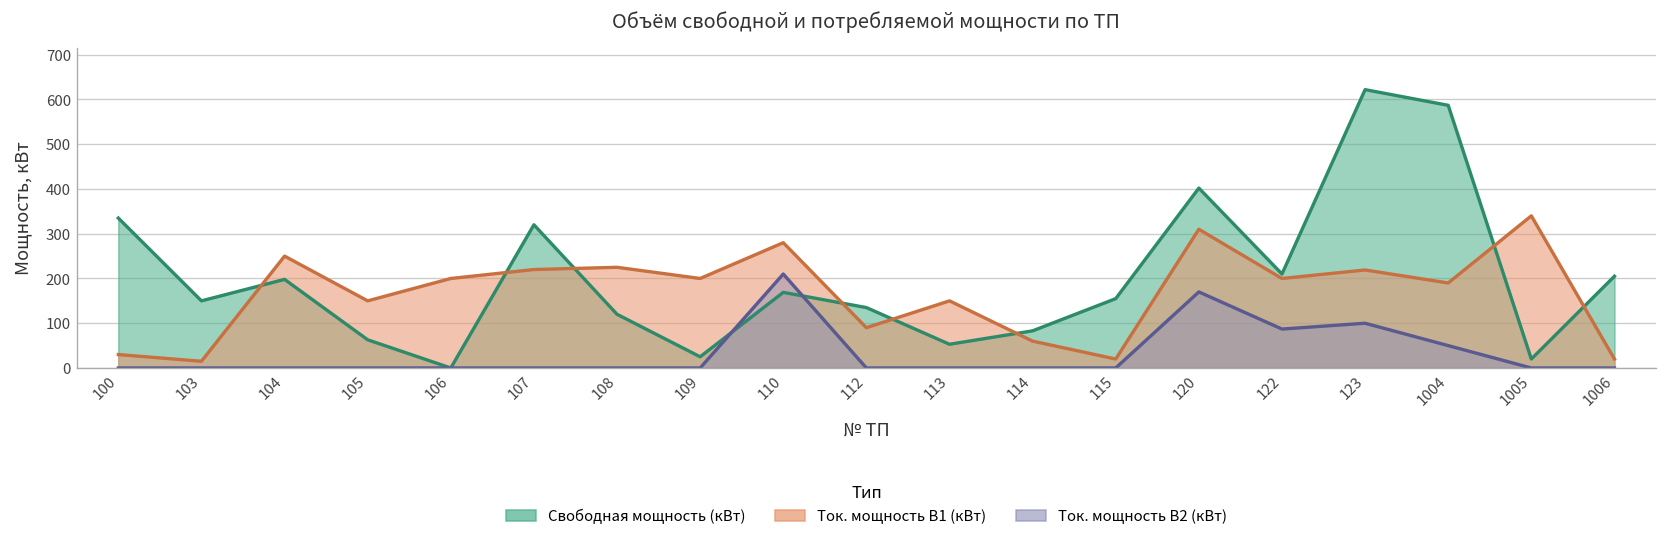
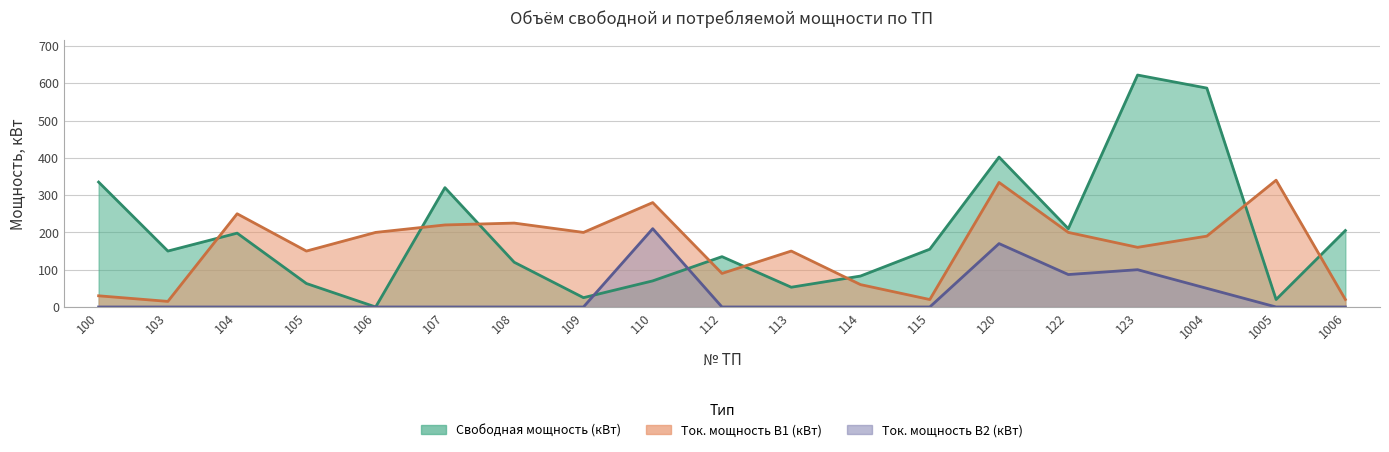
  {
    "Свободная мощность (кВт)": {
      "100": 340,
      "103": 150,
      "104": 200,
      "105": 60,
      "107": 320,
      "108": 120,
      "109": 30,
-     "110": 170,
+     "110": 70,
      "112": 140,
      "113": 50,
      "114": 80,
      "115": 160,
      "120": 400,
      "122": 210,
      "123": 620,
      "1004": 590,
      "1005": 20,
      "1006": 210
    },
    "Ток. мощность В1 (кВт)": {
      "100": 30,
      "103": 20,
      "104": 250,
      "105": 150,
      "106": 200,
      "107": 220,
      "108": 230,
      "109": 200,
      "110": 280,
      "112": 90,
      "113": 150,
      "114": 60,
      "115": 20,
-     "120": 310,
+     "120": 330,
      "122": 200,
-     "123": 220,
+     "123": 160,
      "1004": 190,
      "1005": 340,
      "1006": 20
    },
    "Ток. мощность В2 (кВт)": {
      "100": 0,
      "103": 0,
      "104": 0,
      "105": 0,
      "107": 0,
      "108": 0,
      "109": 0,
      "110": 210,
      "112": 0,
      "113": 0,
      "114": 0,
      "115": 0,
      "120": 170,
      "122": 90,
      "123": 100,
      "1004": 50,
      "1005": 0,
      "1006": 0
    }
  }
